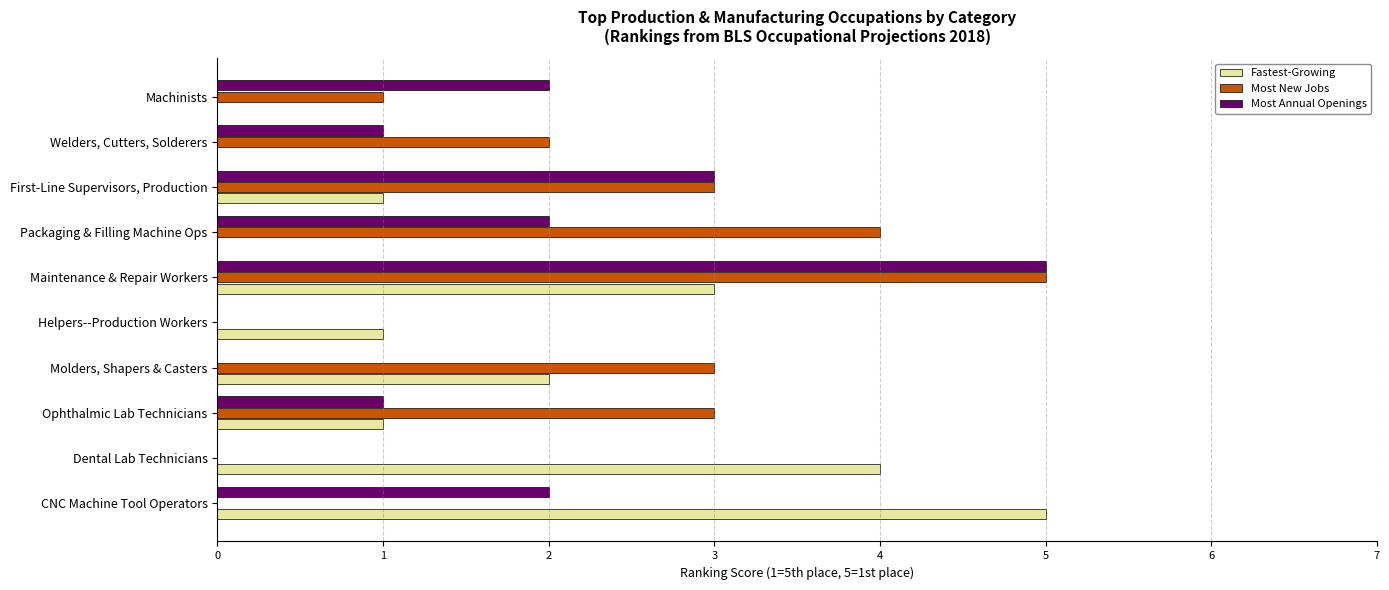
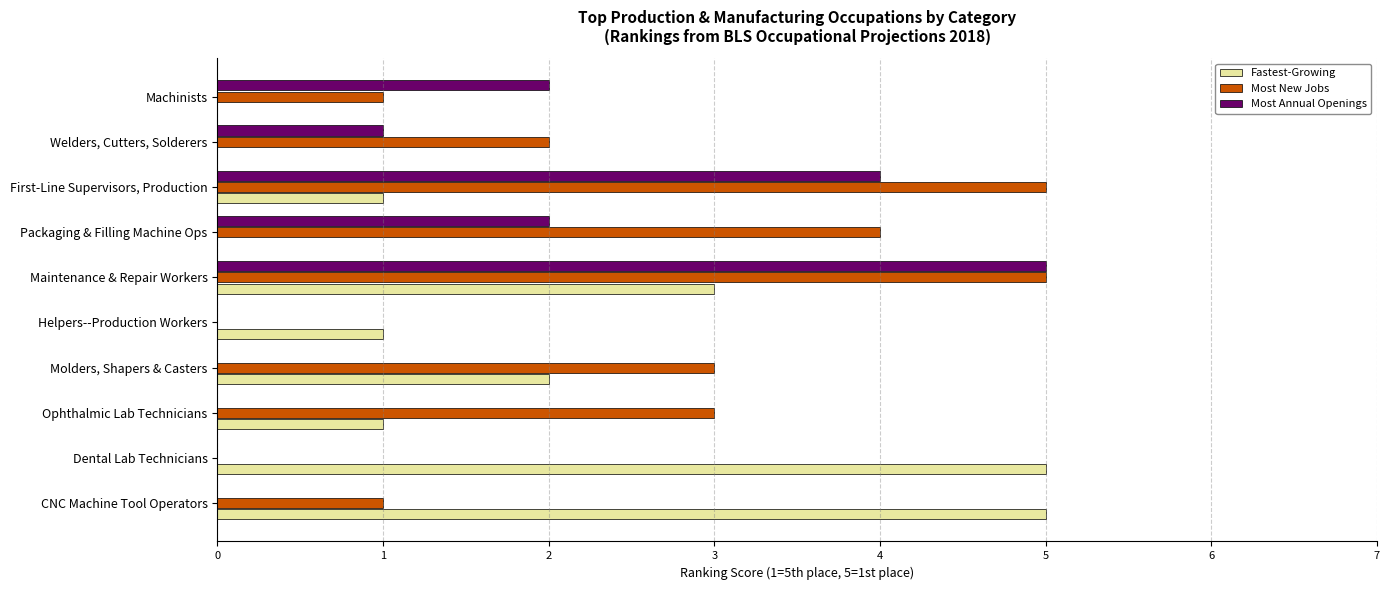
  {
    "Fastest-Growing": {
      "Machinists": 0,
      "Welders, Cutters, Solderers": 0,
      "First-Line Supervisors, Production": 1,
      "Packaging & Filling Machine Ops": 0,
      "Maintenance & Repair Workers": 3,
      "Helpers--Production Workers": 1,
      "Molders, Shapers & Casters": 2,
      "Ophthalmic Lab Technicians": 1,
-     "Dental Lab Technicians": 4,
+     "Dental Lab Technicians": 5,
      "CNC Machine Tool Operators": 5
    },
    "Most New Jobs": {
      "Machinists": 1,
      "Welders, Cutters, Solderers": 2,
-     "First-Line Supervisors, Production": 3,
+     "First-Line Supervisors, Production": 5,
      "Packaging & Filling Machine Ops": 4,
      "Maintenance & Repair Workers": 5,
      "Helpers--Production Workers": 0,
      "Molders, Shapers & Casters": 3,
      "Ophthalmic Lab Technicians": 3,
      "Dental Lab Technicians": 0,
-     "CNC Machine Tool Operators": 0
+     "CNC Machine Tool Operators": 1
    },
    "Most Annual Openings": {
      "Machinists": 2,
      "Welders, Cutters, Solderers": 1,
-     "First-Line Supervisors, Production": 3,
+     "First-Line Supervisors, Production": 4,
      "Packaging & Filling Machine Ops": 2,
      "Maintenance & Repair Workers": 5,
      "Helpers--Production Workers": 0,
      "Molders, Shapers & Casters": 0,
-     "Ophthalmic Lab Technicians": 1,
+     "Ophthalmic Lab Technicians": 0,
      "Dental Lab Technicians": 0,
-     "CNC Machine Tool Operators": 2
+     "CNC Machine Tool Operators": 0
    }
  }
